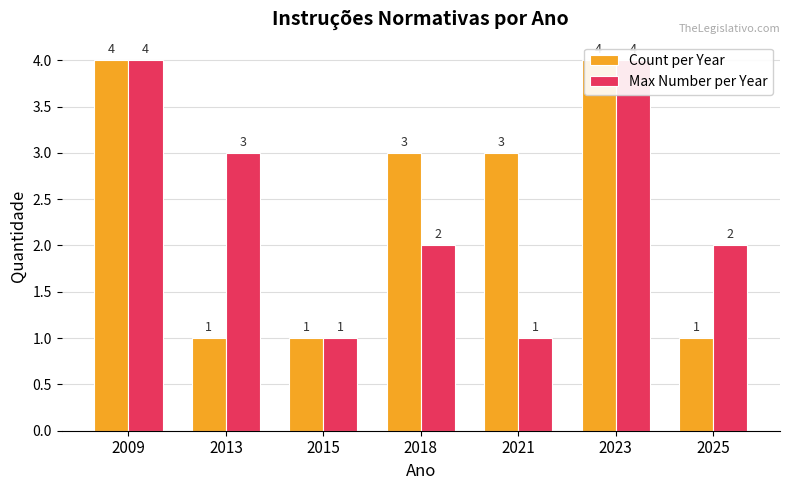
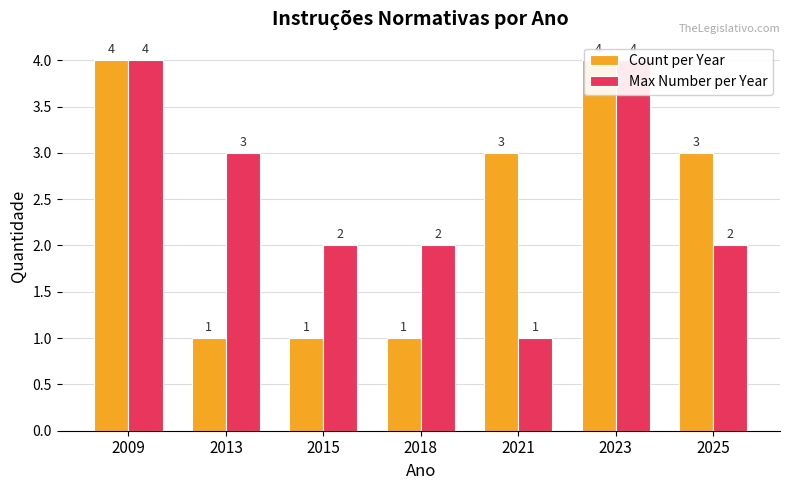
  {
    "Count per Year": {
      "2009": 4,
      "2013": 1,
      "2015": 1,
-     "2018": 3,
+     "2018": 1,
      "2021": 3,
-     "2025": 1
+     "2025": 3
    },
    "Max Number per Year": {
      "2009": 4,
      "2013": 3,
-     "2015": 1,
+     "2015": 2,
      "2018": 2,
      "2021": 1,
      "2025": 2
    }
  }
